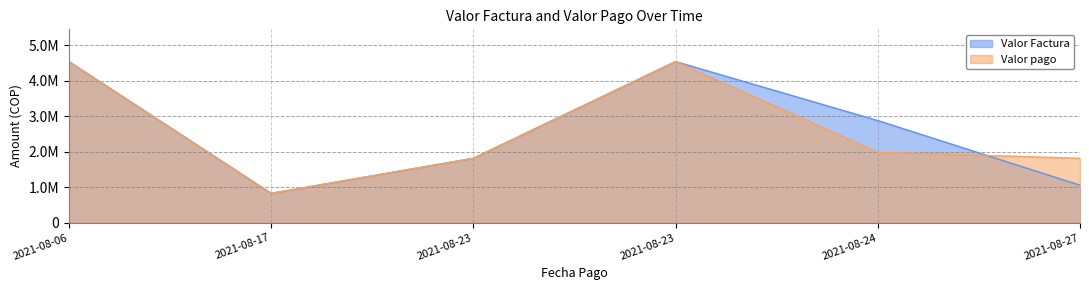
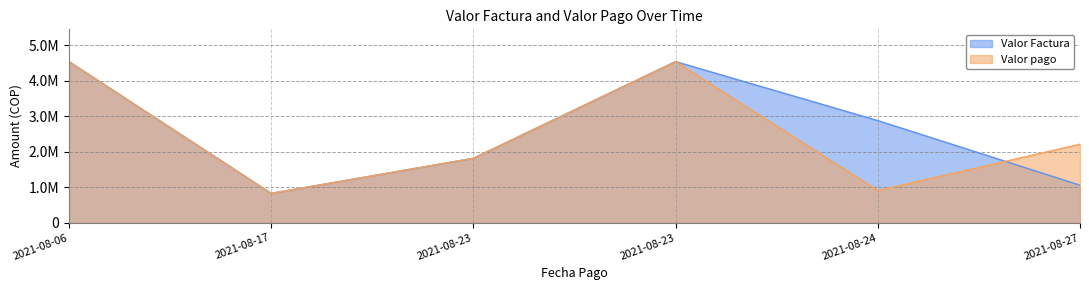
  {
    "Valor Factura": {
      "2021-08-24": 2900000,
      "2021-08-27": 1100000
    },
    "Valor pago": {
-     "2021-08-24": 2000000,
-     "2021-08-27": 1800000
+     "2021-08-24": 900000,
+     "2021-08-27": 2200000
    }
  }
